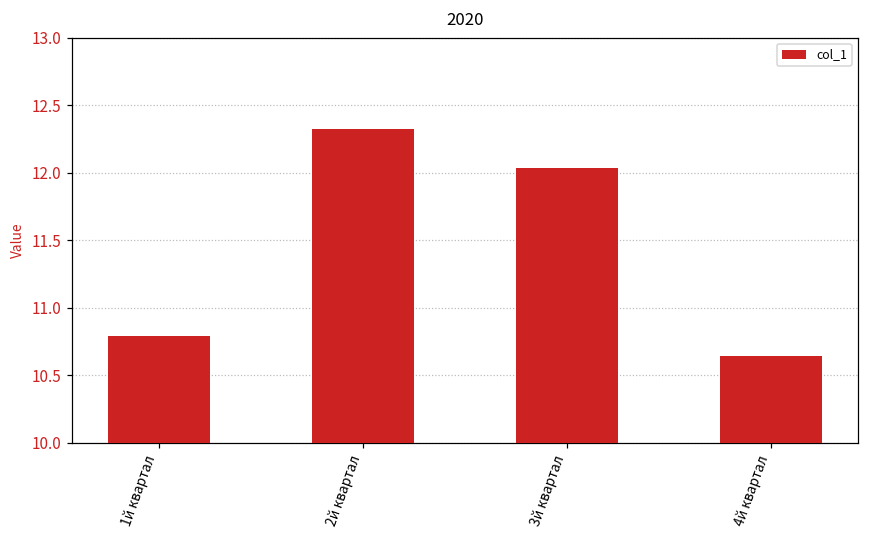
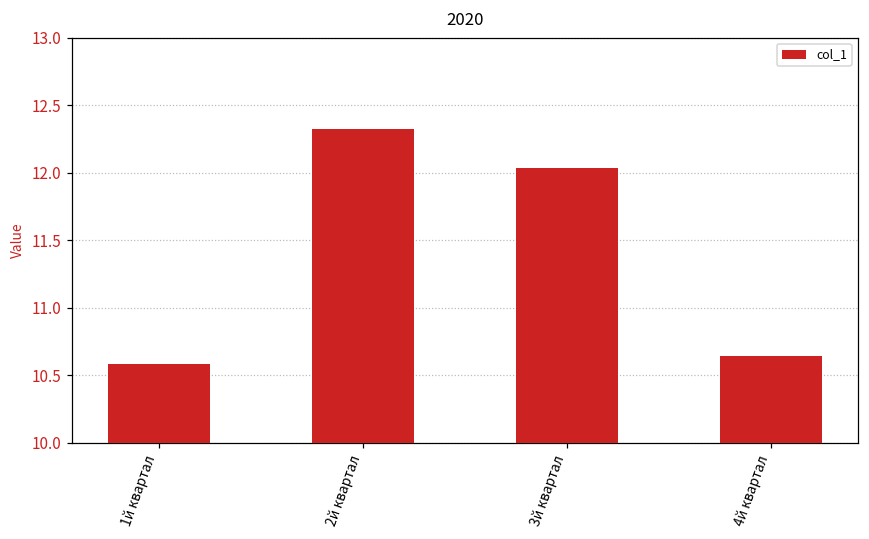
  {
-   "1й квартал": 10.79,
+   "1й квартал": 10.58,
    "2й квартал": 12.32,
    "3й квартал": 12.04,
    "4й квартал": 10.64
  }
